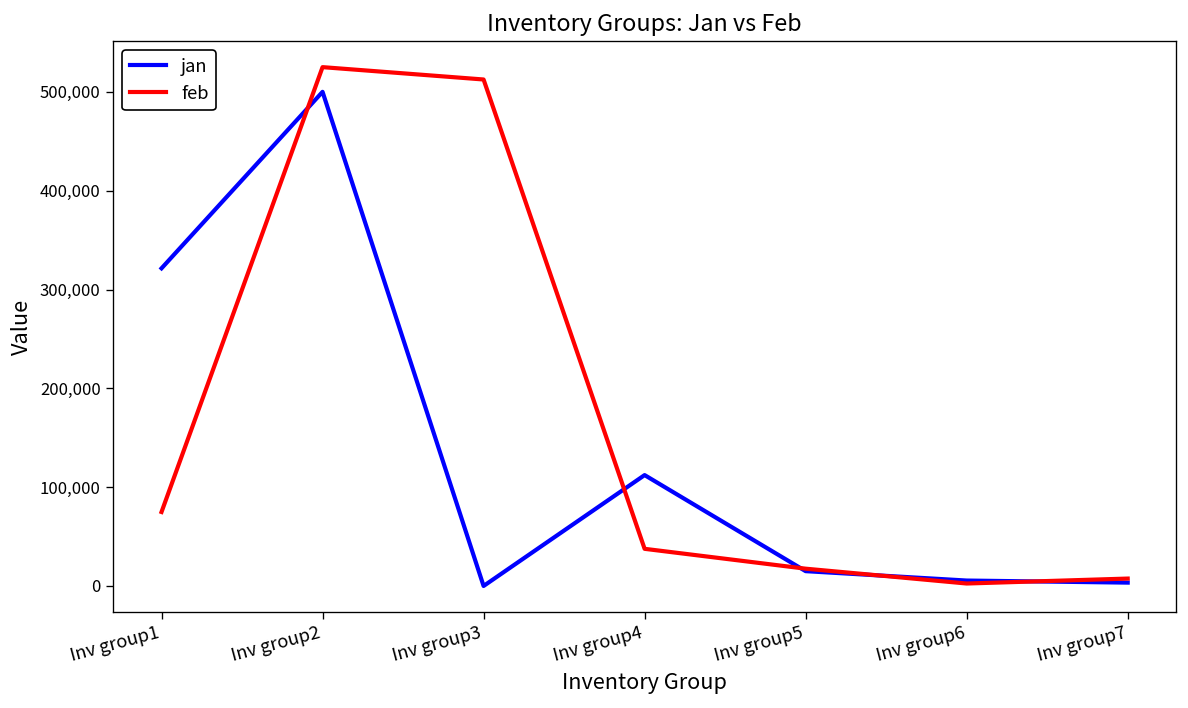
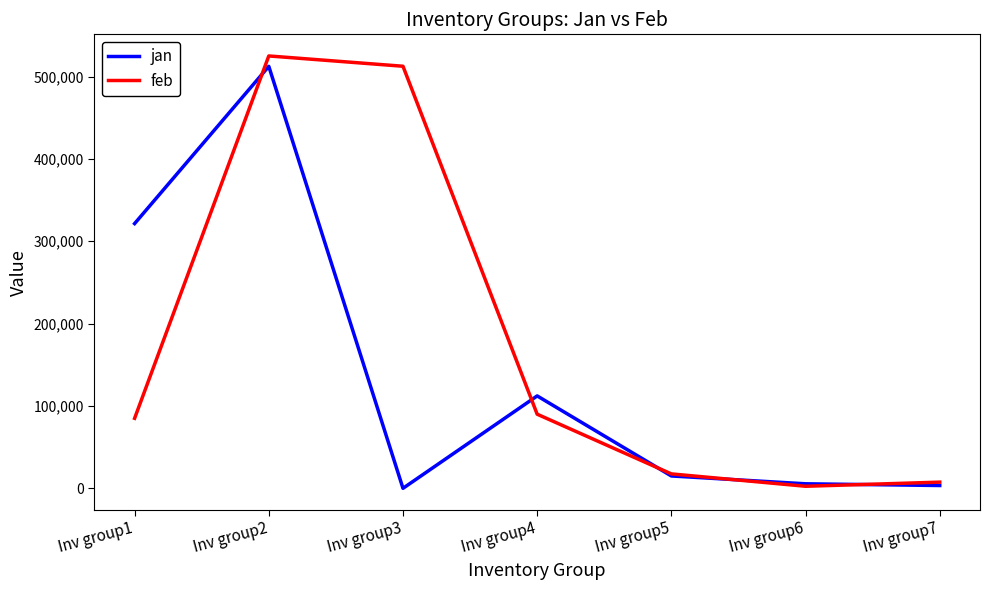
  {
    "jan": {
      "Inv group1": "320,000",
-     "Inv group2": "500,000",
+     "Inv group2": "510,000",
      "Inv group3": "0",
      "Inv group4": "110,000",
      "Inv group7": "0"
    },
    "feb": {
-     "Inv group1": "70,000",
+     "Inv group1": "90,000",
      "Inv group2": "530,000",
      "Inv group3": "510,000",
-     "Inv group4": "40,000",
+     "Inv group4": "90,000",
      "Inv group7": "10,000"
    }
  }
